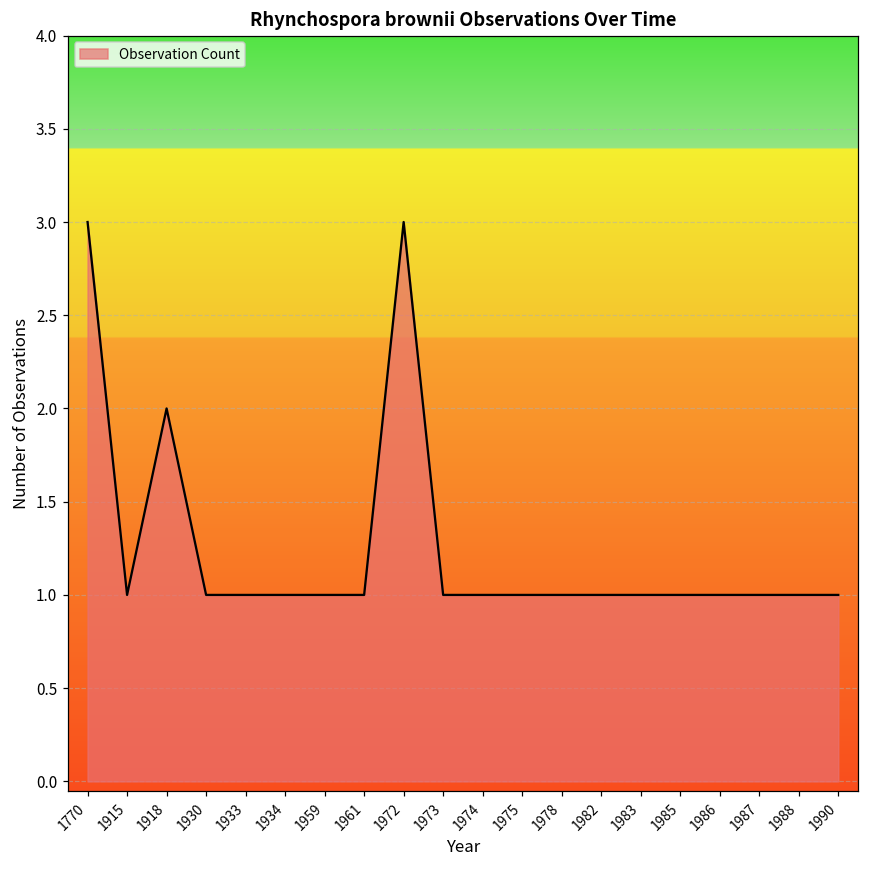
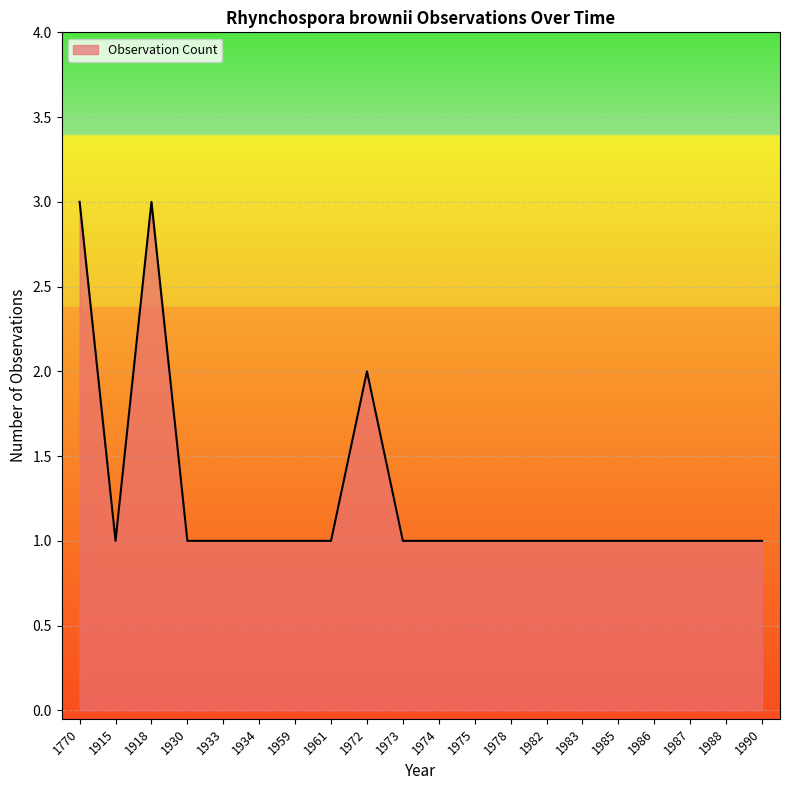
  {
    "1770": 3,
    "1915": 1,
-   "1918": 2,
+   "1918": 3,
    "1930": 1,
    "1933": 1,
    "1934": 1,
    "1959": 1,
    "1961": 1,
-   "1972": 3,
+   "1972": 2,
    "1973": 1,
    "1974": 1,
    "1975": 1,
    "1978": 1,
    "1982": 1,
    "1983": 1,
    "1985": 1,
    "1986": 1,
    "1987": 1,
    "1988": 1,
    "1990": 1
  }
